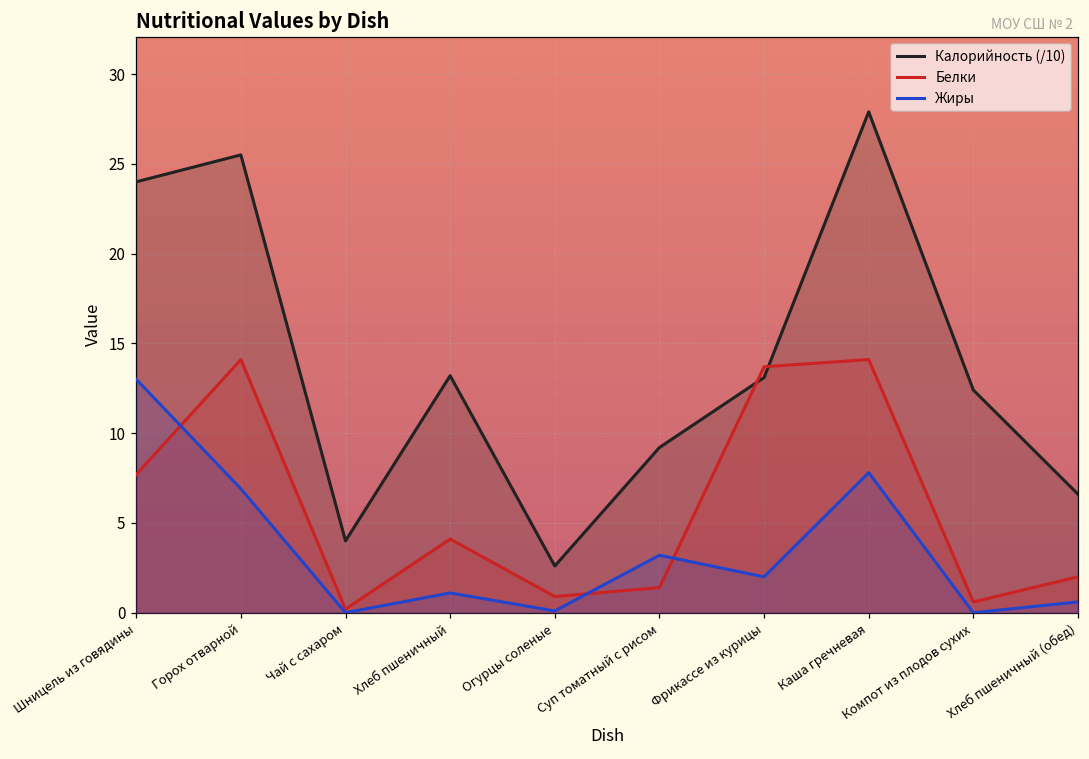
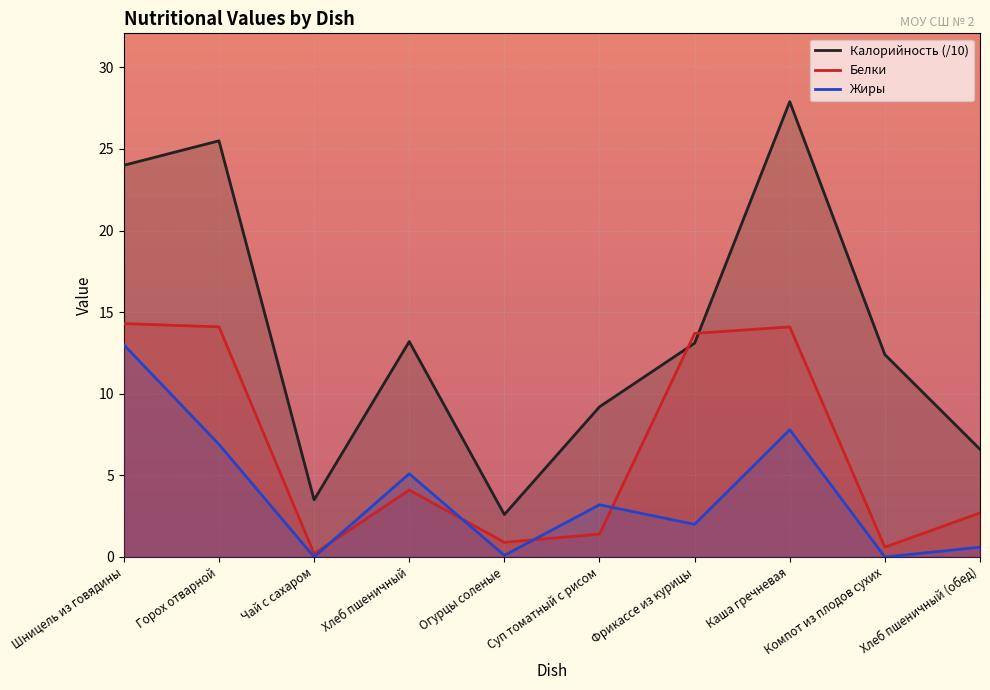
  {
    "Калорийность (/10)": {
      "Шницель из говядины": 24.0,
      "Горох отварной": 25.5,
-     "Чай с сахаром": 4.0,
+     "Чай с сахаром": 3.5,
      "Хлеб пшеничный": 13.2,
      "Огурцы соленые": 2.6,
      "Суп томатный с рисом": 9.2,
      "Фрикассе из курицы": 13.1,
      "Каша гречневая": 27.9,
      "Компот из плодов сухих": 12.4,
      "Хлеб пшеничный (обед)": 6.6
    },
    "Белки": {
-     "Шницель из говядины": 7.7,
+     "Шницель из говядины": 14.3,
      "Горох отварной": 14.1,
      "Чай с сахаром": 0.2,
      "Хлеб пшеничный": 4.1,
      "Огурцы соленые": 0.9,
      "Суп томатный с рисом": 1.4,
      "Фрикассе из курицы": 13.7,
      "Каша гречневая": 14.1,
      "Компот из плодов сухих": 0.6,
-     "Хлеб пшеничный (обед)": 2.0
+     "Хлеб пшеничный (обед)": 2.7
    },
    "Жиры": {
      "Шницель из говядины": 13.0,
      "Горох отварной": 6.9,
      "Чай с сахаром": 0.0,
-     "Хлеб пшеничный": 1.1,
+     "Хлеб пшеничный": 5.1,
      "Огурцы соленые": 0.1,
      "Суп томатный с рисом": 3.2,
      "Фрикассе из курицы": 2.0,
      "Каша гречневая": 7.8,
      "Компот из плодов сухих": 0.0,
      "Хлеб пшеничный (обед)": 0.6
    }
  }
